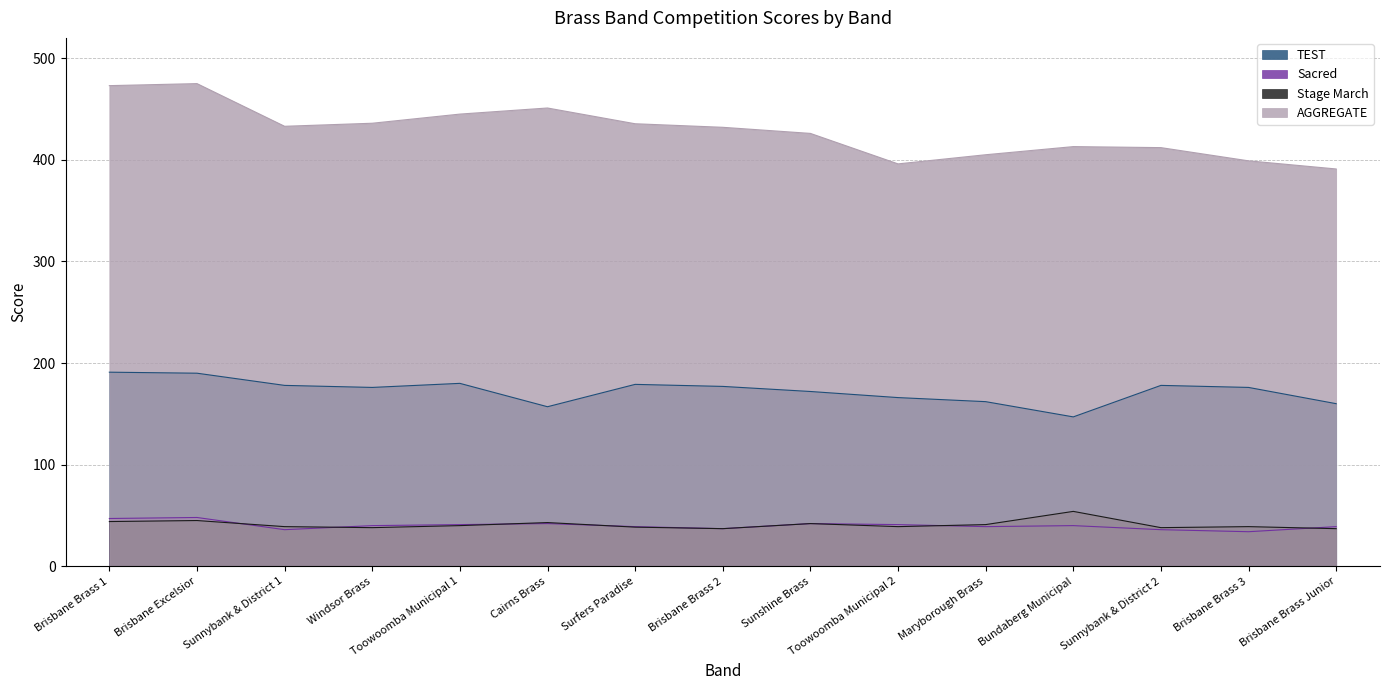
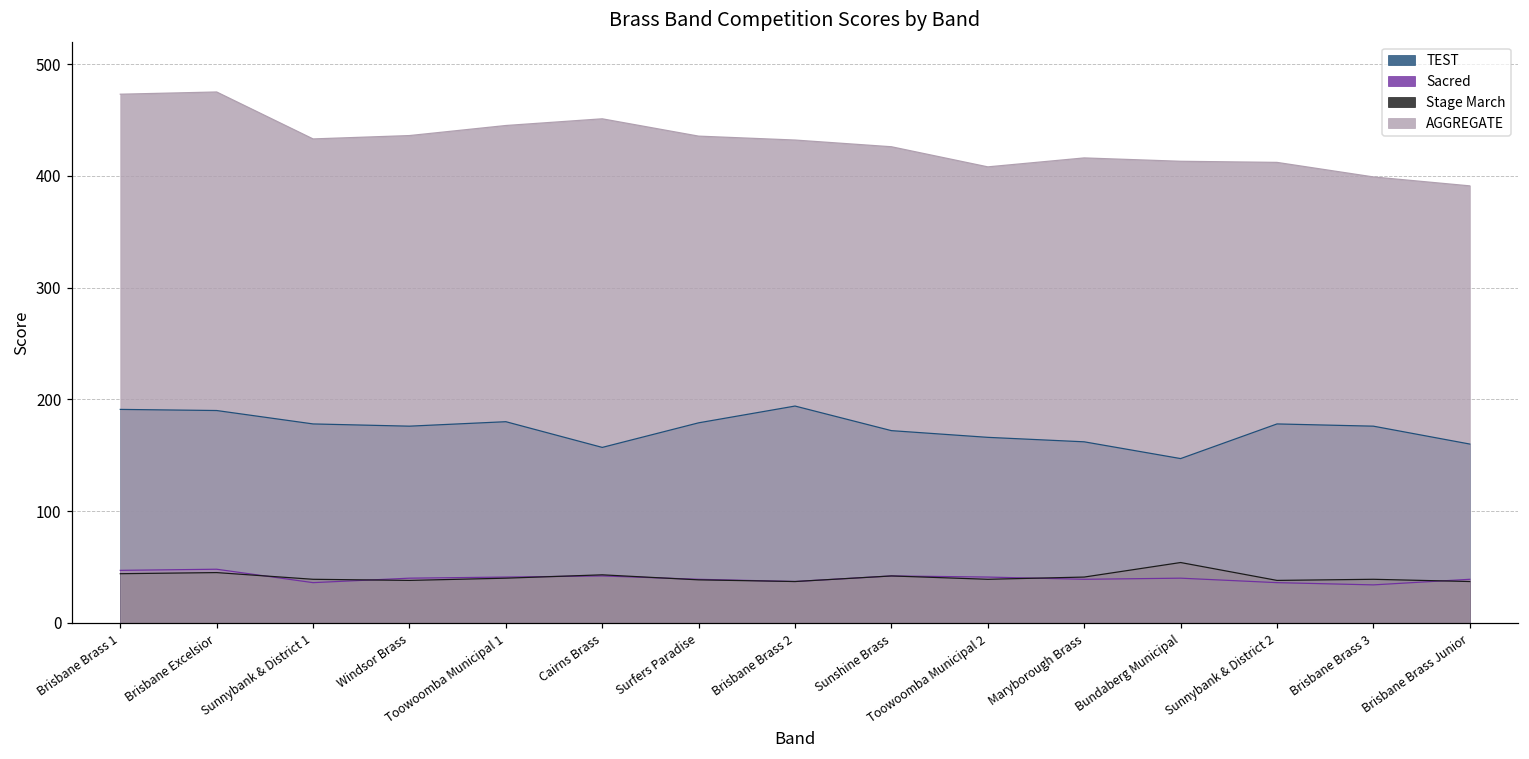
  {
    "TEST": {
      "Brisbane Brass 1": 191,
      "Brisbane Excelsior": 190,
      "Sunnybank & District 1": 178,
      "Windsor Brass": 176,
      "Toowoomba Municipal 1": 180,
      "Cairns Brass": 157,
      "Surfers Paradise": 179,
-     "Brisbane Brass 2": 177,
+     "Brisbane Brass 2": 194,
      "Sunshine Brass": 172,
      "Toowoomba Municipal 2": 166,
      "Maryborough Brass": 162,
      "Bundaberg Municipal": 147,
      "Sunnybank & District 2": 178,
      "Brisbane Brass 3": 176,
      "Brisbane Brass Junior": 160
    },
    "Sacred": {
      "Brisbane Brass 1": 47,
      "Brisbane Excelsior": 48,
      "Sunnybank & District 1": 36,
      "Bundaberg Municipal": 40,
      "Brisbane Brass 3": 34
    },
    "Stage March": {
      "Brisbane Brass 1": 44,
      "Brisbane Excelsior": 45,
      "Sunnybank & District 1": 39,
      "Bundaberg Municipal": 54,
      "Brisbane Brass 3": 39
    },
    "AGGREGATE": {
      "Brisbane Brass 1": 473,
      "Brisbane Excelsior": 475,
      "Sunnybank & District 1": 433,
      "Windsor Brass": 436,
      "Toowoomba Municipal 1": 445,
      "Cairns Brass": 451,
      "Surfers Paradise": 436,
      "Brisbane Brass 2": 432,
      "Sunshine Brass": 426,
-     "Toowoomba Municipal 2": 396,
-     "Maryborough Brass": 405,
+     "Toowoomba Municipal 2": 408,
+     "Maryborough Brass": 416,
      "Bundaberg Municipal": 413,
      "Sunnybank & District 2": 412,
      "Brisbane Brass 3": 399,
      "Brisbane Brass Junior": 391
    }
  }
